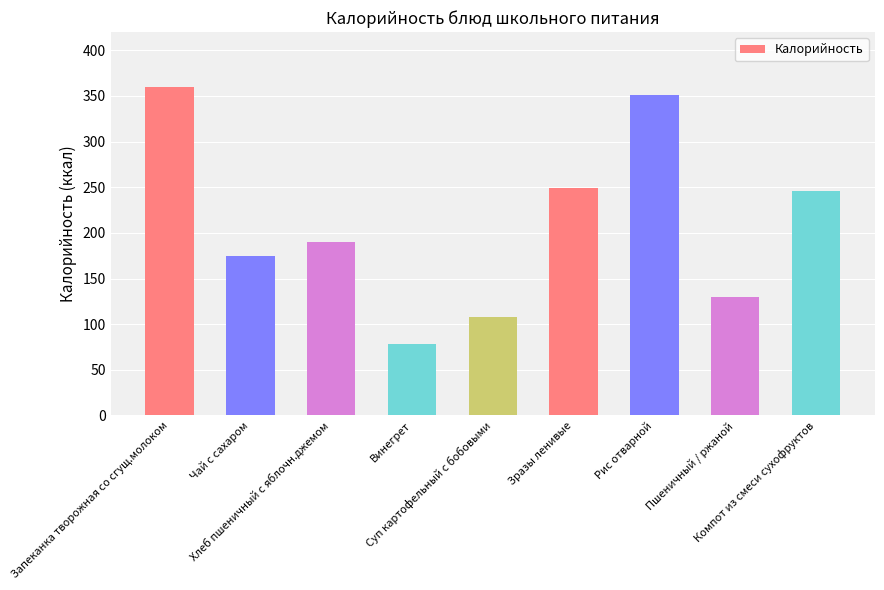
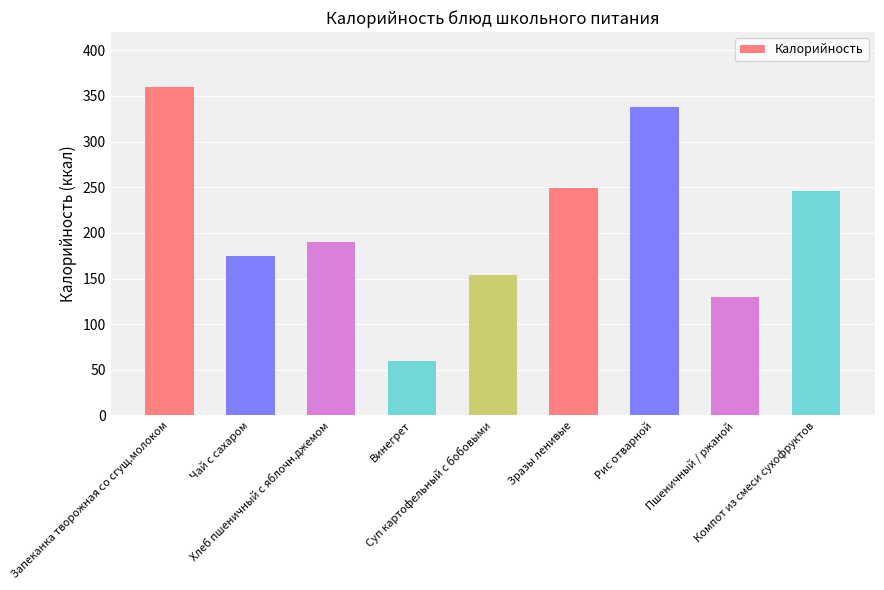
  {
    "Запеканка творожная со сгущ.молоком": 360,
    "Чай с сахаром": 180,
    "Хлеб пшеничный с яблочн.джемом": 190,
-   "Винегрет": 80,
-   "Суп картофельный с бобовыми": 110,
+   "Винегрет": 60,
+   "Суп картофельный с бобовыми": 150,
    "Зразы ленивые": 250,
-   "Рис отварной": 350,
+   "Рис отварной": 340,
    "Пшеничный / ржаной": 130,
    "Компот из смеси сухофруктов": 250
  }
